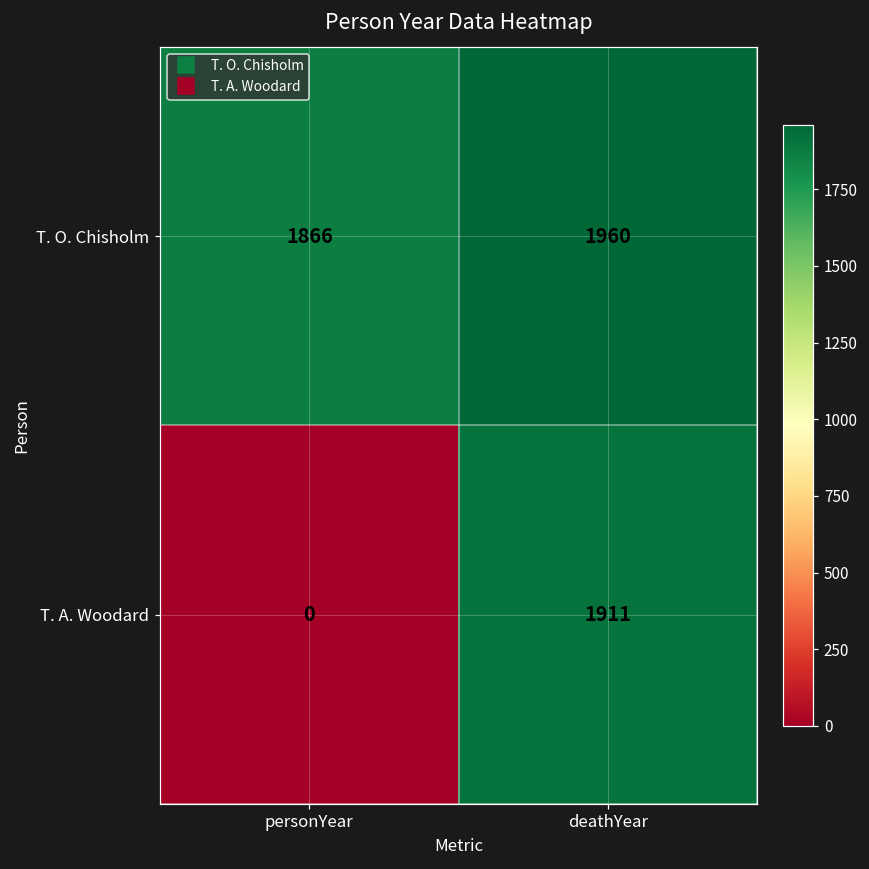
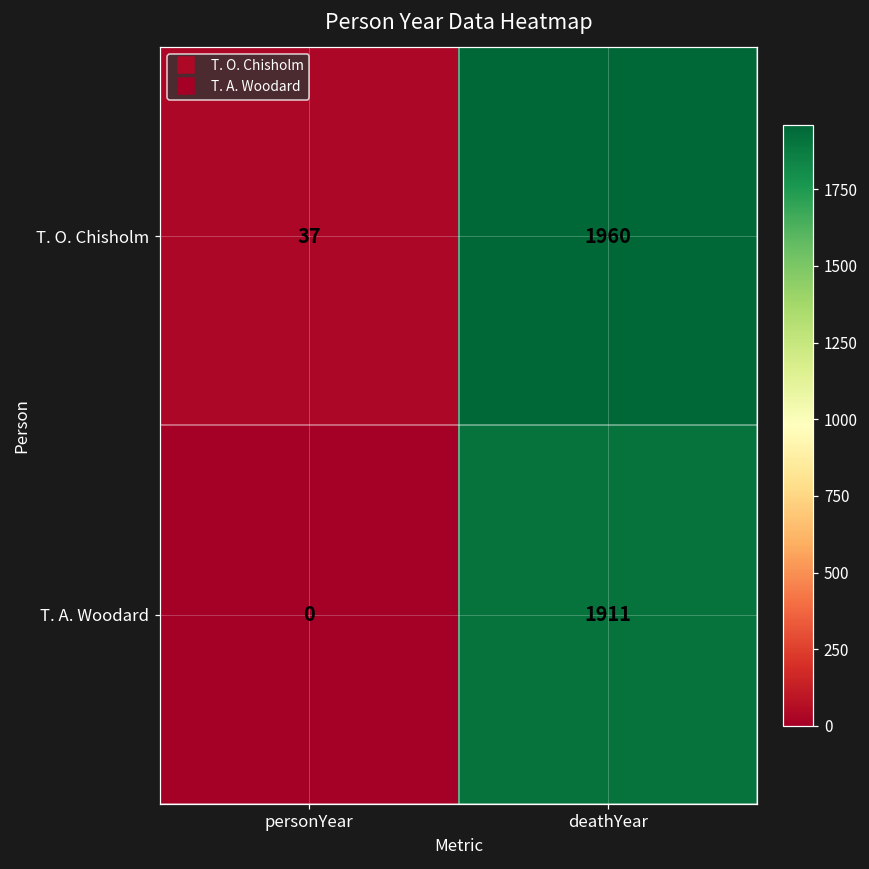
  {
    "T. O. Chisholm": {
-     "personYear": 1866,
+     "personYear": 37,
      "deathYear": 1960
    },
    "T. A. Woodard": {
      "personYear": 0,
      "deathYear": 1911
    }
  }
